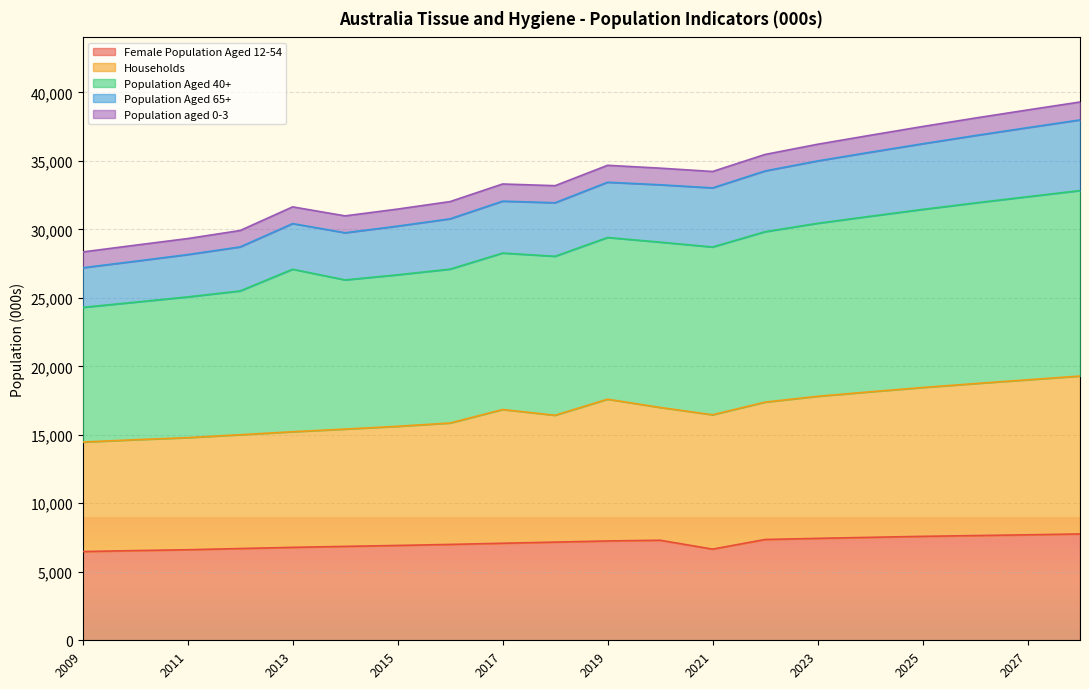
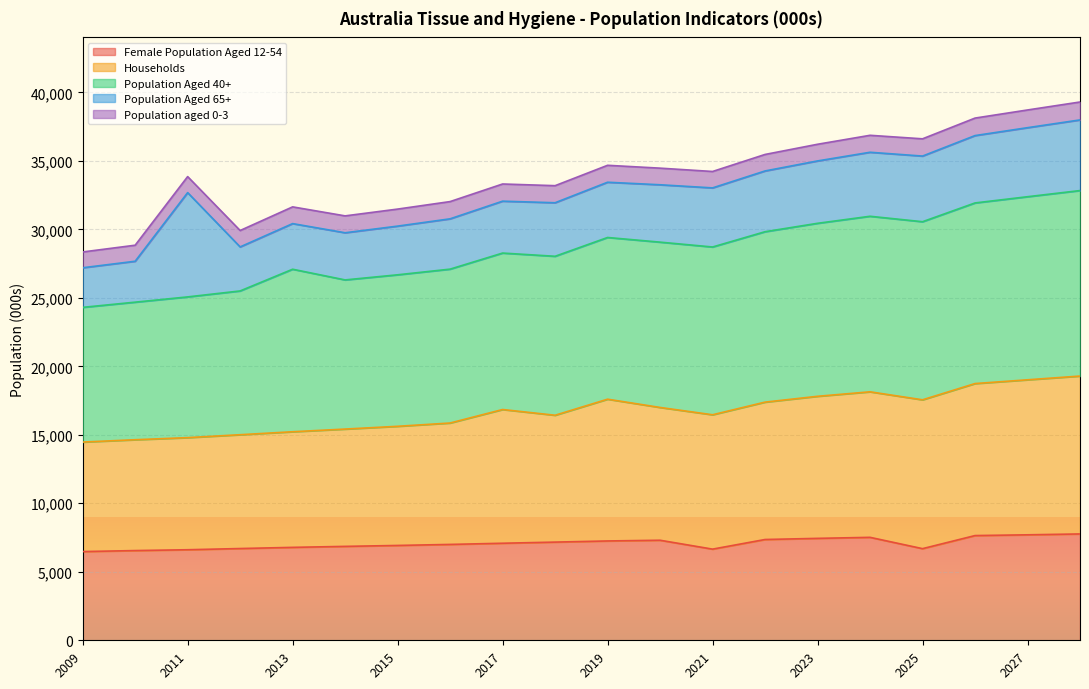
  {
    "Female Population Aged 12-54": {
      "2009": "6,500",
      "2011": "6,600",
      "2013": "6,800",
      "2015": "6,900",
      "2017": "7,100",
      "2019": "7,300",
      "2021": "6,700",
      "2023": "7,400",
-     "2025": "7,600",
+     "2025": "6,700",
      "2027": "7,700"
    },
    "Households": {
      "2009": "8,000",
      "2011": "8,200",
      "2013": "8,400",
      "2015": "8,700",
      "2017": "9,800",
      "2019": "10,300",
      "2021": "9,800",
      "2023": "10,400",
      "2025": "10,900",
      "2027": "11,300"
    },
    "Population Aged 40+": {
      "2009": "9,800",
      "2011": "10,300",
      "2013": "11,900",
      "2015": "11,100",
      "2017": "11,400",
      "2019": "11,800",
      "2021": "12,200",
      "2023": "12,600",
      "2025": "13,000",
      "2027": "13,400"
    },
    "Population Aged 65+": {
      "2009": "2,900",
-     "2011": "3,100",
+     "2011": "7,600",
      "2013": "3,300",
      "2015": "3,600",
      "2017": "3,800",
      "2019": "4,000",
      "2021": "4,300",
      "2023": "4,600",
      "2025": "4,800",
      "2027": "5,000"
    },
    "Population aged 0-3": {
      "2009": "1,200",
      "2011": "1,200",
      "2013": "1,200",
      "2015": "1,200",
      "2017": "1,300",
      "2019": "1,200",
      "2021": "1,200",
      "2023": "1,200",
      "2025": "1,300",
      "2027": "1,300"
    }
  }
